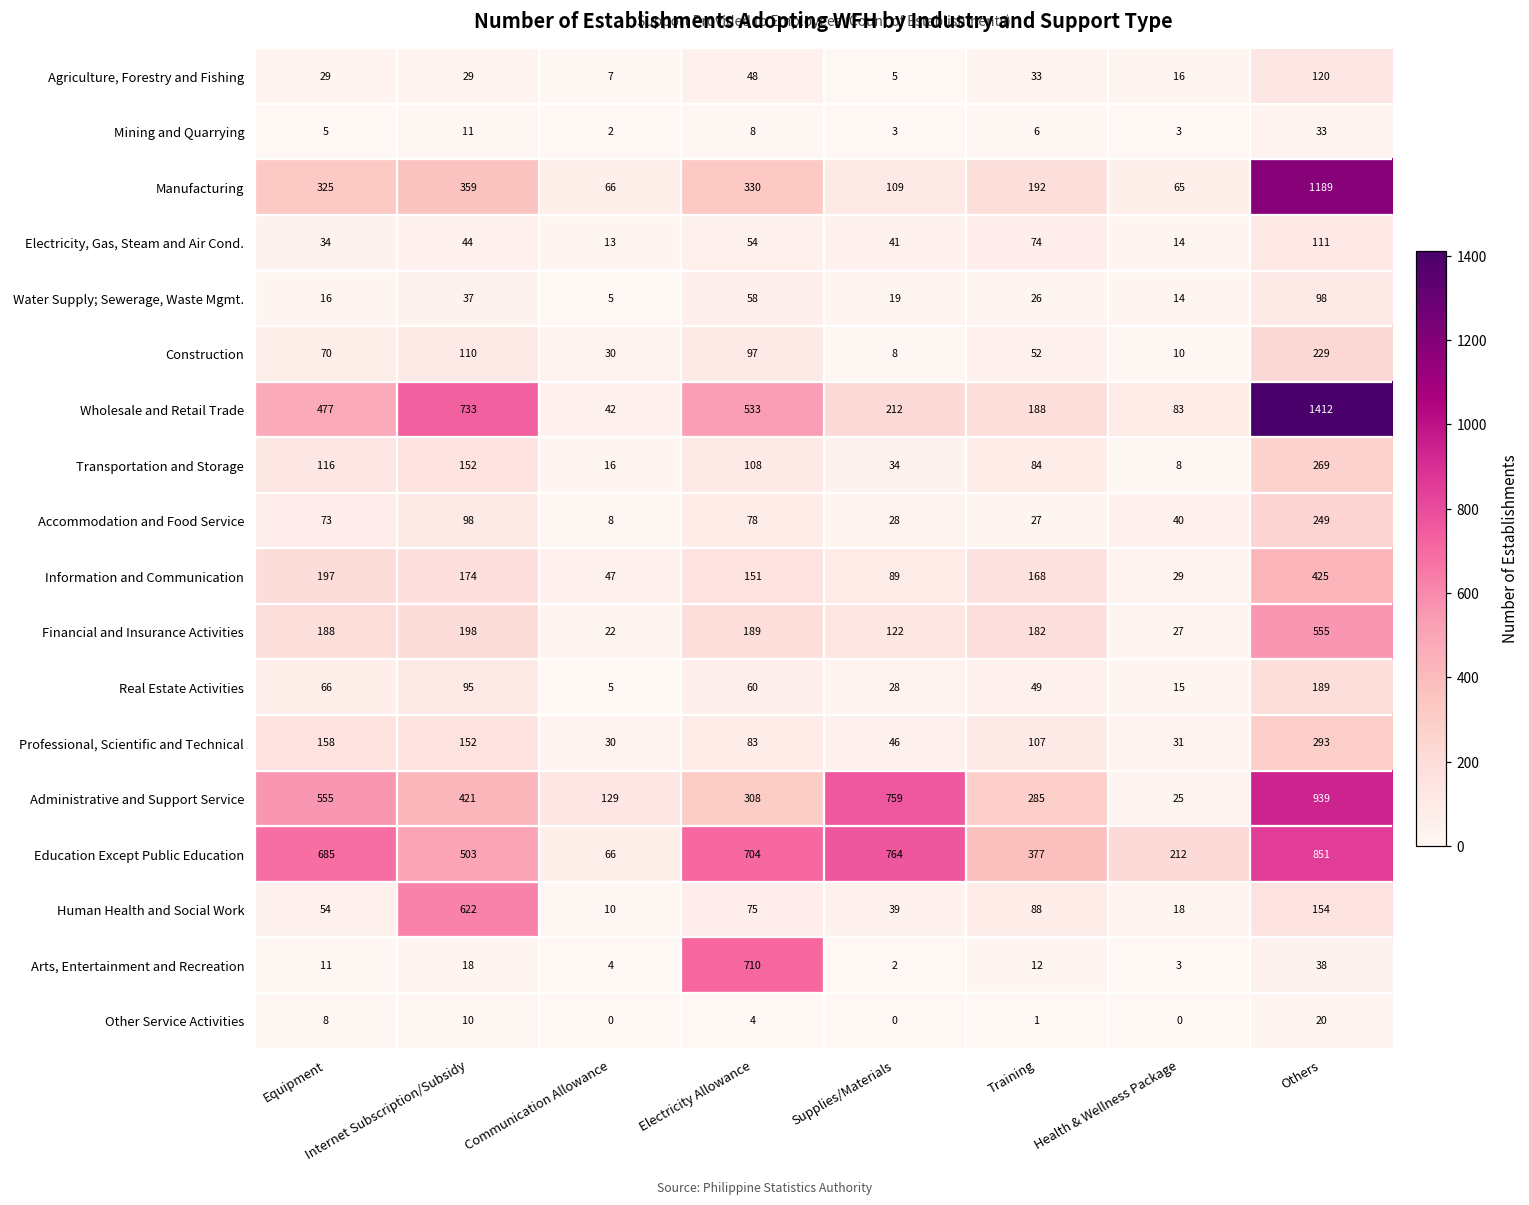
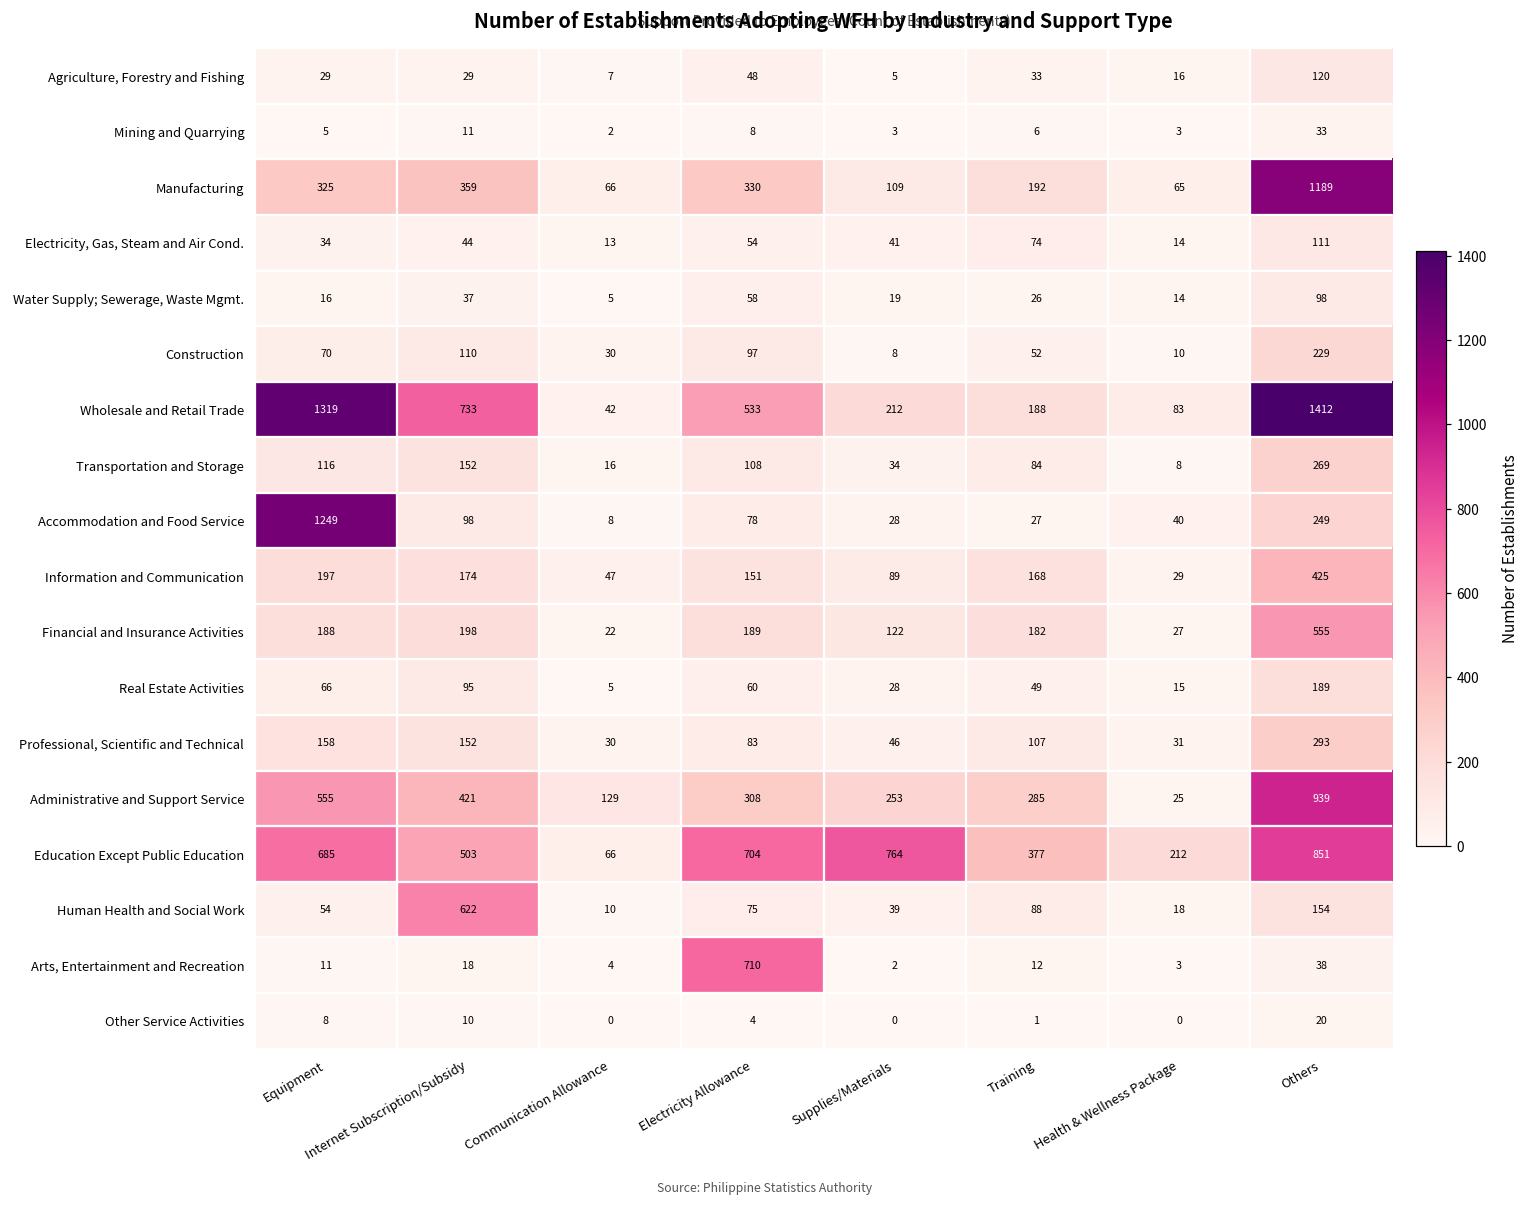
  {
    "Agriculture, Forestry and Fishing": {
      "Equipment": 29,
      "Internet Subscription/Subsidy": 29,
      "Communication Allowance": 7,
      "Electricity Allowance": 48,
      "Supplies/Materials": 5,
      "Training": 33,
      "Health & Wellness Package": 16,
      "Others": 120
    },
    "Mining and Quarrying": {
      "Equipment": 5,
      "Internet Subscription/Subsidy": 11,
      "Communication Allowance": 2,
      "Electricity Allowance": 8,
      "Supplies/Materials": 3,
      "Training": 6,
      "Health & Wellness Package": 3,
      "Others": 33
    },
    "Manufacturing": {
      "Equipment": 325,
      "Internet Subscription/Subsidy": 359,
      "Communication Allowance": 66,
      "Electricity Allowance": 330,
      "Supplies/Materials": 109,
      "Training": 192,
      "Health & Wellness Package": 65,
      "Others": 1189
    },
    "Electricity, Gas, Steam and Air Cond.": {
      "Equipment": 34,
      "Internet Subscription/Subsidy": 44,
      "Communication Allowance": 13,
      "Electricity Allowance": 54,
      "Supplies/Materials": 41,
      "Training": 74,
      "Health & Wellness Package": 14,
      "Others": 111
    },
    "Water Supply; Sewerage, Waste Mgmt.": {
      "Equipment": 16,
      "Internet Subscription/Subsidy": 37,
      "Communication Allowance": 5,
      "Electricity Allowance": 58,
      "Supplies/Materials": 19,
      "Training": 26,
      "Health & Wellness Package": 14,
      "Others": 98
    },
    "Construction": {
      "Equipment": 70,
      "Internet Subscription/Subsidy": 110,
      "Communication Allowance": 30,
      "Electricity Allowance": 97,
      "Supplies/Materials": 8,
      "Training": 52,
      "Health & Wellness Package": 10,
      "Others": 229
    },
    "Wholesale and Retail Trade": {
-     "Equipment": 477,
+     "Equipment": 1319,
      "Internet Subscription/Subsidy": 733,
      "Communication Allowance": 42,
      "Electricity Allowance": 533,
      "Supplies/Materials": 212,
      "Training": 188,
      "Health & Wellness Package": 83,
      "Others": 1412
    },
    "Transportation and Storage": {
      "Equipment": 116,
      "Internet Subscription/Subsidy": 152,
      "Communication Allowance": 16,
      "Electricity Allowance": 108,
      "Supplies/Materials": 34,
      "Training": 84,
      "Health & Wellness Package": 8,
      "Others": 269
    },
    "Accommodation and Food Service": {
-     "Equipment": 73,
+     "Equipment": 1249,
      "Internet Subscription/Subsidy": 98,
      "Communication Allowance": 8,
      "Electricity Allowance": 78,
      "Supplies/Materials": 28,
      "Training": 27,
      "Health & Wellness Package": 40,
      "Others": 249
    },
    "Information and Communication": {
      "Equipment": 197,
      "Internet Subscription/Subsidy": 174,
      "Communication Allowance": 47,
      "Electricity Allowance": 151,
      "Supplies/Materials": 89,
      "Training": 168,
      "Health & Wellness Package": 29,
      "Others": 425
    },
    "Financial and Insurance Activities": {
      "Equipment": 188,
      "Internet Subscription/Subsidy": 198,
      "Communication Allowance": 22,
      "Electricity Allowance": 189,
      "Supplies/Materials": 122,
      "Training": 182,
      "Health & Wellness Package": 27,
      "Others": 555
    },
    "Real Estate Activities": {
      "Equipment": 66,
      "Internet Subscription/Subsidy": 95,
      "Communication Allowance": 5,
      "Electricity Allowance": 60,
      "Supplies/Materials": 28,
      "Training": 49,
      "Health & Wellness Package": 15,
      "Others": 189
    },
    "Professional, Scientific and Technical": {
      "Equipment": 158,
      "Internet Subscription/Subsidy": 152,
      "Communication Allowance": 30,
      "Electricity Allowance": 83,
      "Supplies/Materials": 46,
      "Training": 107,
      "Health & Wellness Package": 31,
      "Others": 293
    },
    "Administrative and Support Service": {
      "Equipment": 555,
      "Internet Subscription/Subsidy": 421,
      "Communication Allowance": 129,
      "Electricity Allowance": 308,
-     "Supplies/Materials": 759,
+     "Supplies/Materials": 253,
      "Training": 285,
      "Health & Wellness Package": 25,
      "Others": 939
    },
    "Education Except Public Education": {
      "Equipment": 685,
      "Internet Subscription/Subsidy": 503,
      "Communication Allowance": 66,
      "Electricity Allowance": 704,
      "Supplies/Materials": 764,
      "Training": 377,
      "Health & Wellness Package": 212,
      "Others": 851
    },
    "Human Health and Social Work": {
      "Equipment": 54,
      "Internet Subscription/Subsidy": 622,
      "Communication Allowance": 10,
      "Electricity Allowance": 75,
      "Supplies/Materials": 39,
      "Training": 88,
      "Health & Wellness Package": 18,
      "Others": 154
    },
    "Arts, Entertainment and Recreation": {
      "Equipment": 11,
      "Internet Subscription/Subsidy": 18,
      "Communication Allowance": 4,
      "Electricity Allowance": 710,
      "Supplies/Materials": 2,
      "Training": 12,
      "Health & Wellness Package": 3,
      "Others": 38
    },
    "Other Service Activities": {
      "Equipment": 8,
      "Internet Subscription/Subsidy": 10,
      "Communication Allowance": 0,
      "Electricity Allowance": 4,
      "Supplies/Materials": 0,
      "Training": 1,
      "Health & Wellness Package": 0,
      "Others": 20
    }
  }
